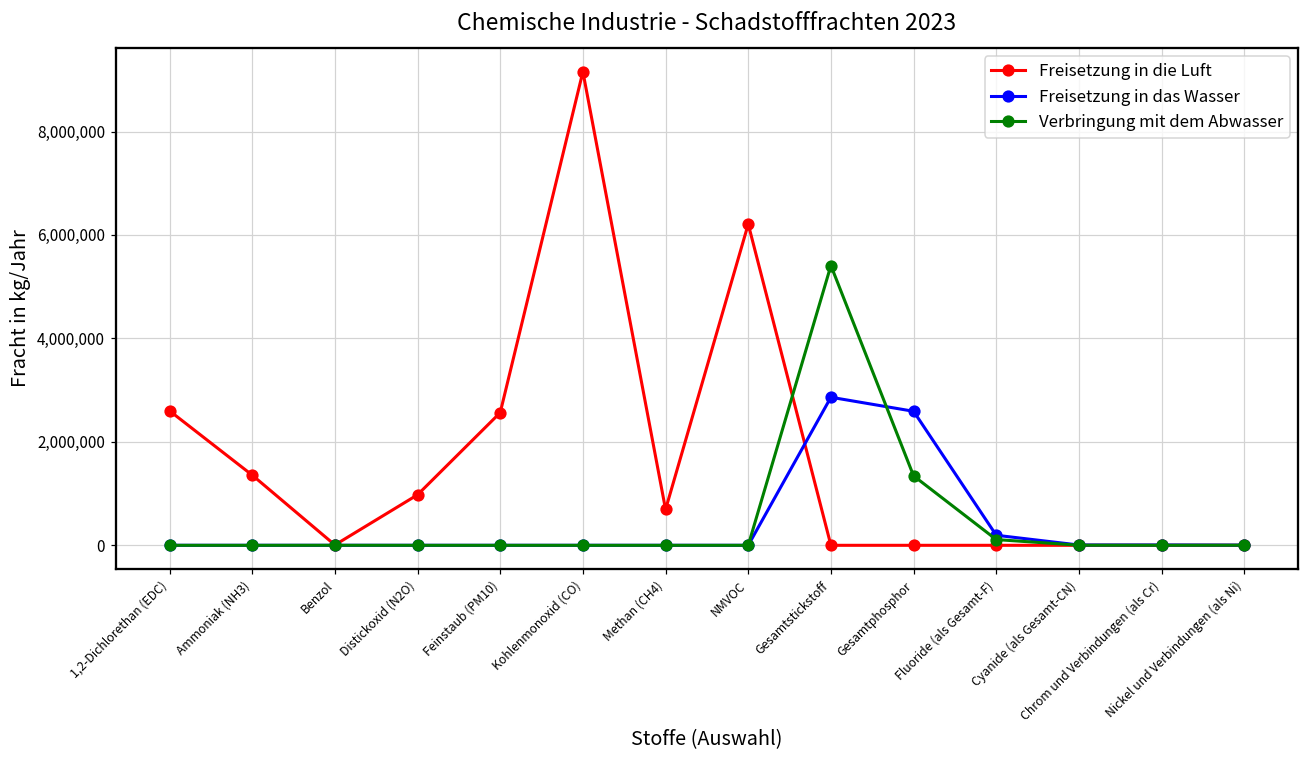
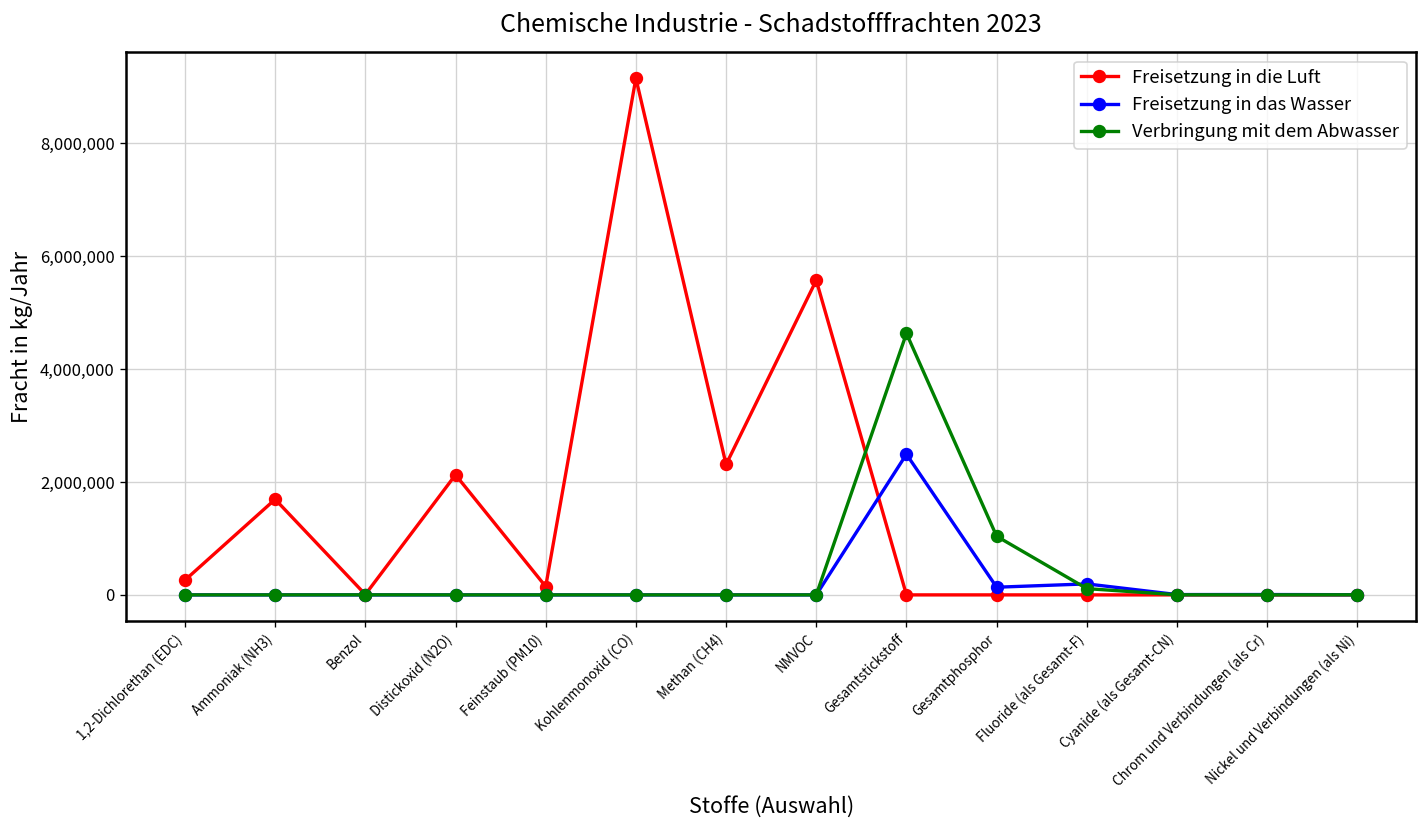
  {
    "Freisetzung in die Luft": {
-     "1,2-Dichlorethan (EDC)": "2,600,000",
-     "Ammoniak (NH3)": "1,400,000",
-     "Distickoxid (N2O)": "1,000,000",
-     "Feinstaub (PM10)": "2,600,000",
+     "1,2-Dichlorethan (EDC)": "300,000",
+     "Ammoniak (NH3)": "1,700,000",
+     "Distickoxid (N2O)": "2,100,000",
+     "Feinstaub (PM10)": "100,000",
      "Kohlenmonoxid (CO)": "9,200,000",
-     "Methan (CH4)": "700,000",
-     "NMVOC": "6,200,000",
+     "Methan (CH4)": "2,300,000",
+     "NMVOC": "5,600,000",
      "Gesamtstickstoff": "0",
      "Gesamtphosphor": "0",
      "Fluoride (als Gesamt-F)": "0"
    },
    "Freisetzung in das Wasser": {
-     "Gesamtstickstoff": "2,900,000",
-     "Gesamtphosphor": "2,600,000",
+     "Gesamtstickstoff": "2,500,000",
+     "Gesamtphosphor": "100,000",
      "Fluoride (als Gesamt-F)": "200,000"
    },
    "Verbringung mit dem Abwasser": {
-     "Gesamtstickstoff": "5,400,000",
-     "Gesamtphosphor": "1,300,000",
+     "Gesamtstickstoff": "4,600,000",
+     "Gesamtphosphor": "1,000,000",
      "Fluoride (als Gesamt-F)": "100,000"
    }
  }
